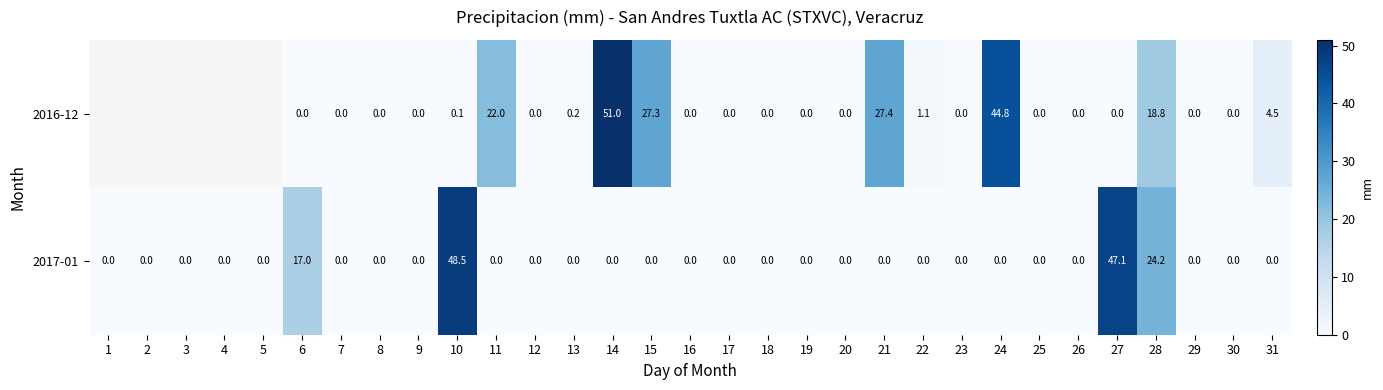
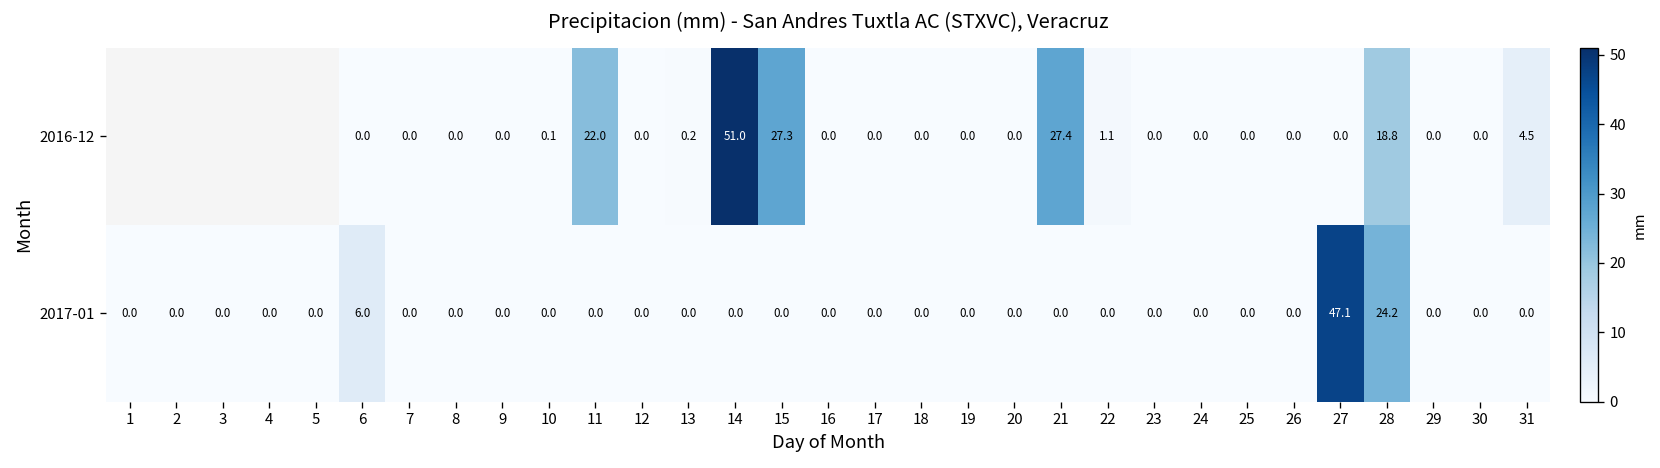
  {
    "2016-12": {
      "6": 0.0,
      "7": 0.0,
      "8": 0.0,
      "9": 0.0,
      "10": 0.1,
      "11": 22.0,
      "12": 0.0,
      "13": 0.2,
      "14": 51.0,
      "15": 27.3,
      "16": 0.0,
      "17": 0.0,
      "18": 0.0,
      "19": 0.0,
      "20": 0.0,
      "21": 27.4,
      "22": 1.1,
      "23": 0.0,
-     "24": 44.8,
+     "24": 0.0,
      "25": 0.0,
      "26": 0.0,
      "27": 0.0,
      "28": 18.8,
      "29": 0.0,
      "30": 0.0,
      "31": 4.5
    },
    "2017-01": {
      "1": 0.0,
      "2": 0.0,
      "3": 0.0,
      "4": 0.0,
      "5": 0.0,
-     "6": 17.0,
+     "6": 6.0,
      "7": 0.0,
      "8": 0.0,
      "9": 0.0,
-     "10": 48.5,
+     "10": 0.0,
      "11": 0.0,
      "12": 0.0,
      "13": 0.0,
      "14": 0.0,
      "15": 0.0,
      "16": 0.0,
      "17": 0.0,
      "18": 0.0,
      "19": 0.0,
      "20": 0.0,
      "21": 0.0,
      "22": 0.0,
      "23": 0.0,
      "24": 0.0,
      "25": 0.0,
      "26": 0.0,
      "27": 47.1,
      "28": 24.2,
      "29": 0.0,
      "30": 0.0,
      "31": 0.0
    }
  }
